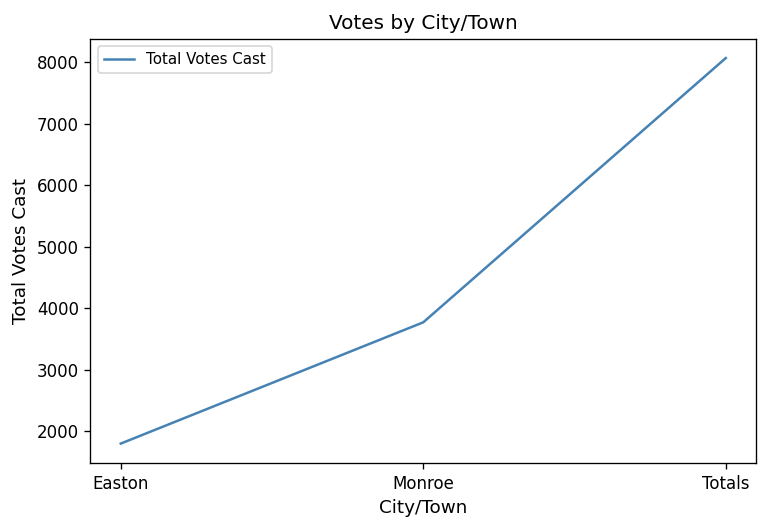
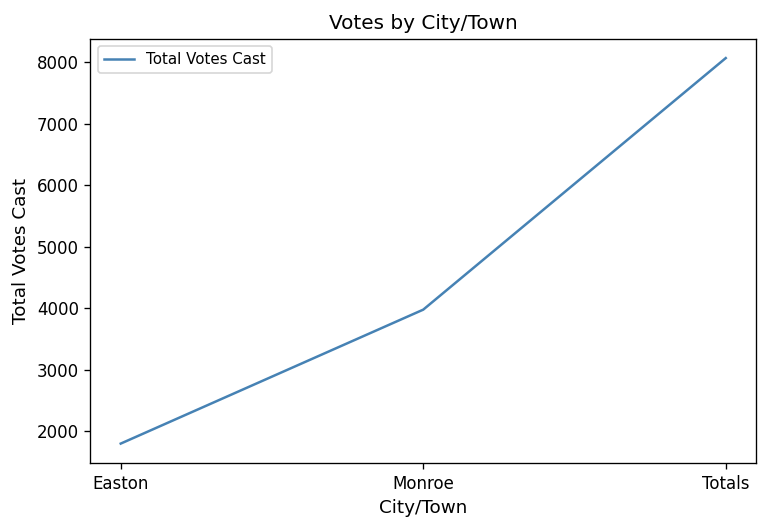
  {
    "Easton": 1800,
-   "Monroe": 3800,
+   "Monroe": 4000,
    "Totals": 8100
  }
